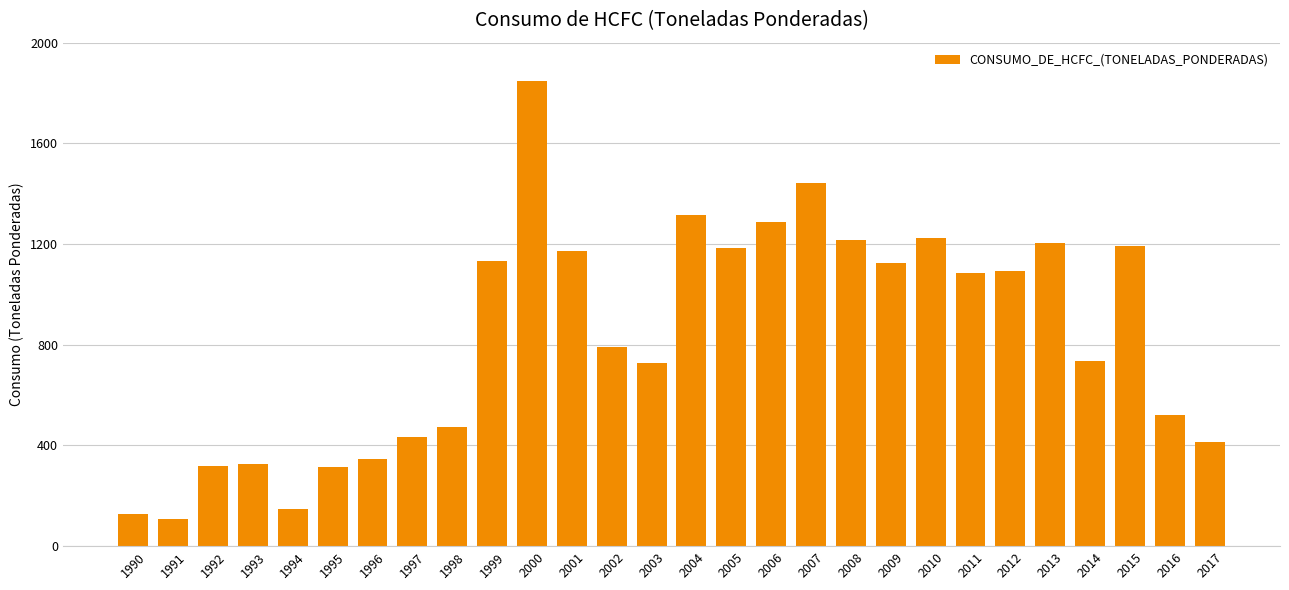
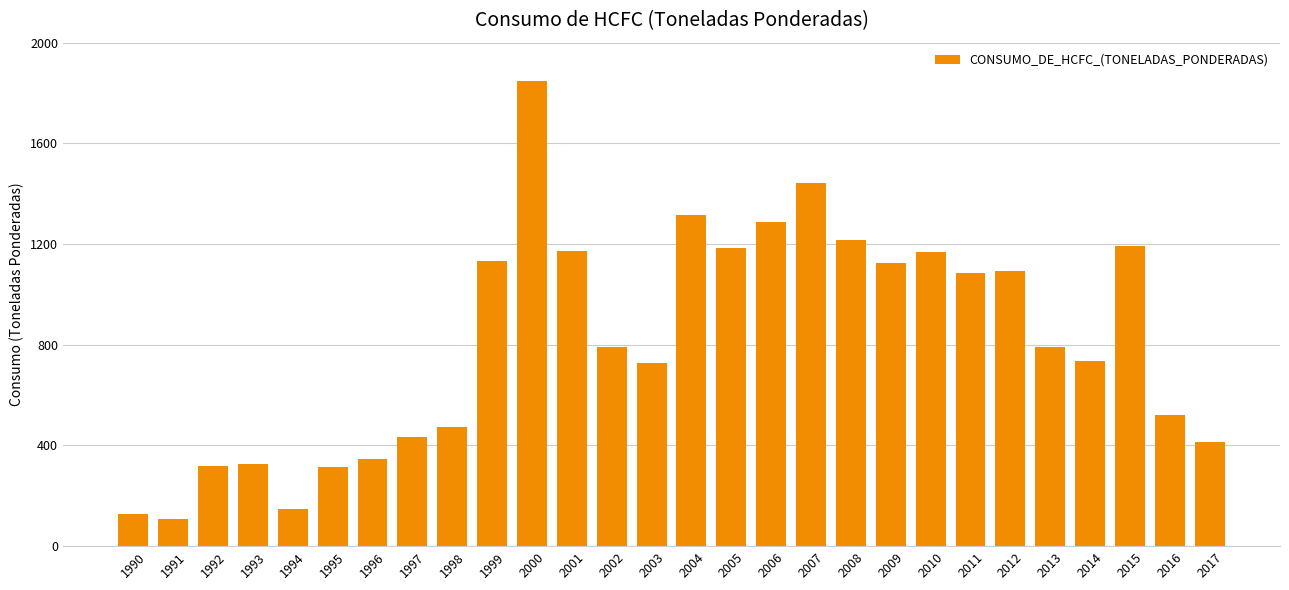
  {
    "1990": 130,
    "1991": 110,
    "1992": 320,
    "1993": 330,
    "1994": 150,
    "1995": 310,
    "1996": 350,
    "1997": 430,
    "1998": 470,
    "1999": 1130,
    "2000": 1850,
    "2001": 1170,
    "2002": 790,
    "2003": 730,
    "2004": 1320,
    "2005": 1190,
    "2006": 1290,
    "2007": 1440,
    "2008": 1210,
    "2009": 1130,
-   "2010": 1220,
+   "2010": 1170,
    "2011": 1080,
    "2012": 1090,
-   "2013": 1210,
+   "2013": 790,
    "2014": 730,
    "2015": 1190,
    "2016": 520,
    "2017": 410
  }
